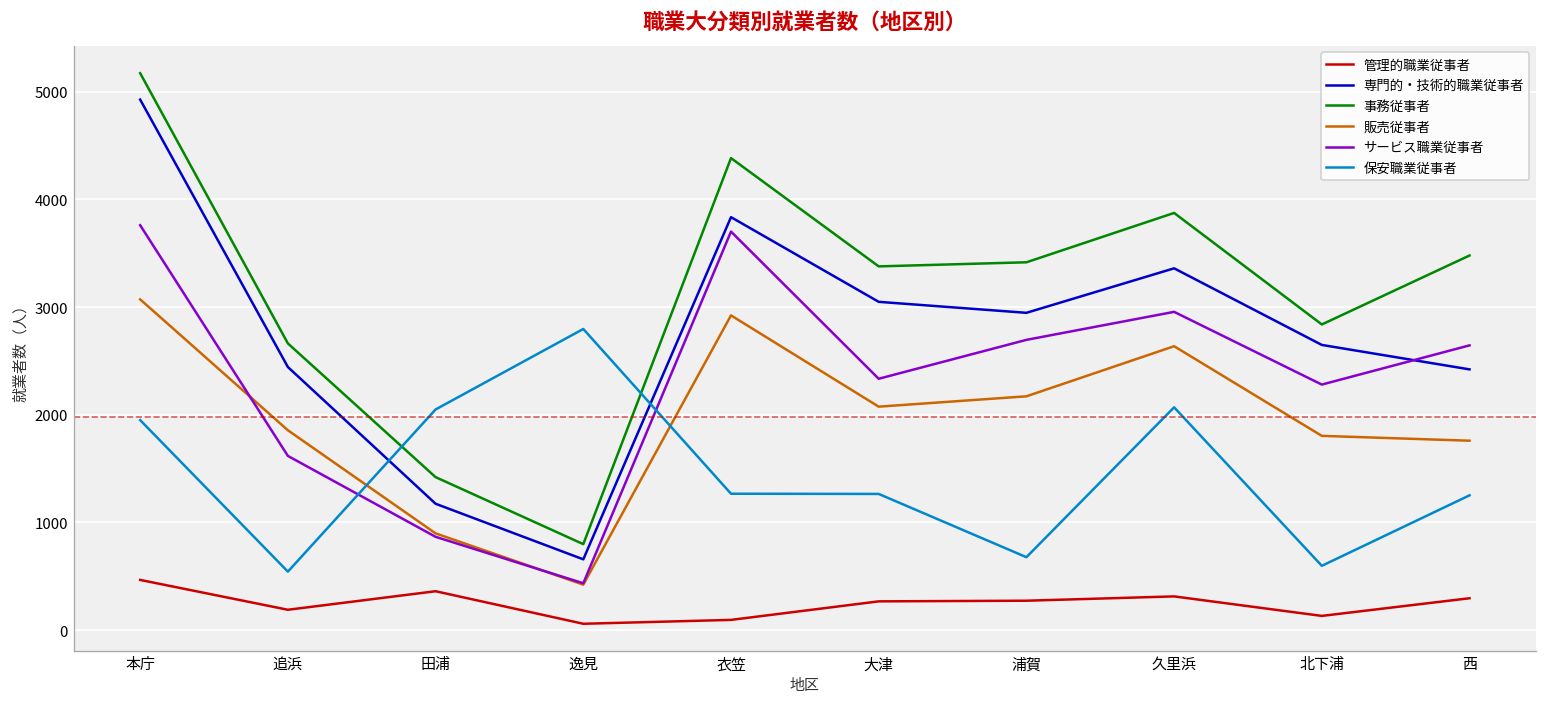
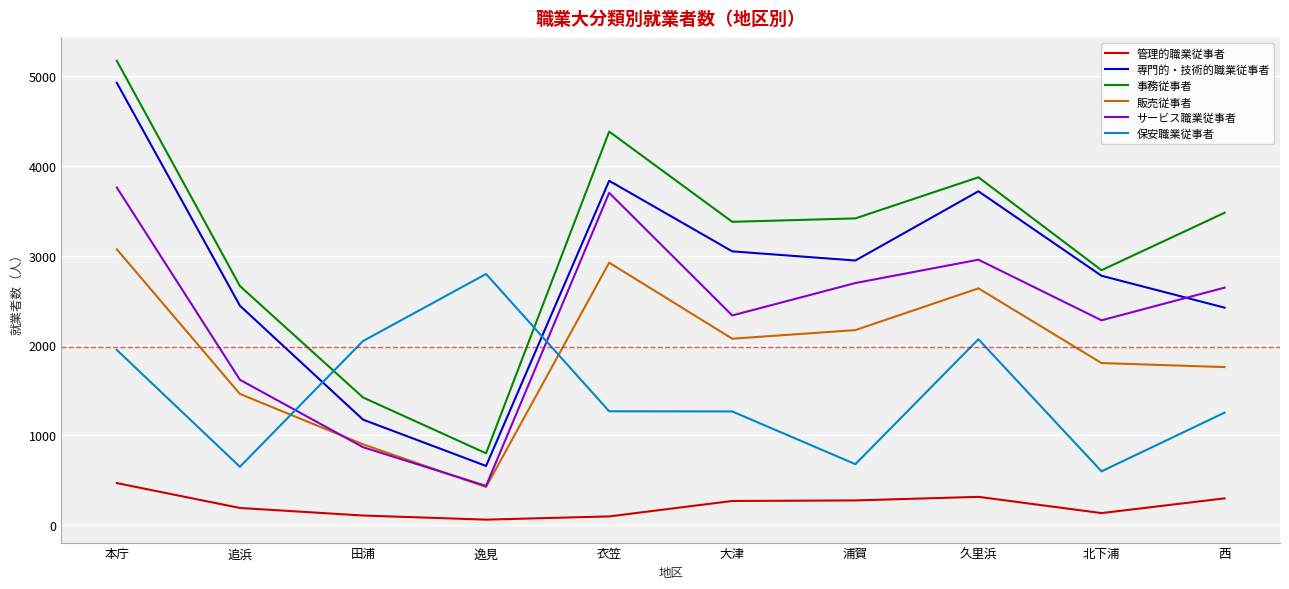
  {
    "管理的職業従事者": {
      "本庁": 500,
      "追浜": 200,
-     "田浦": 400,
+     "田浦": 100,
      "逸見": 100,
      "衣笠": 100,
      "大津": 300,
      "浦賀": 300,
      "久里浜": 300,
      "北下浦": 100,
      "西": 300
    },
    "専門的・技術的職業従事者": {
      "本庁": 4900,
      "追浜": 2400,
      "田浦": 1200,
      "逸見": 700,
      "衣笠": 3800,
      "大津": 3000,
      "浦賀": 2900,
-     "久里浜": 3400,
-     "北下浦": 2600,
+     "久里浜": 3700,
+     "北下浦": 2800,
      "西": 2400
    },
    "事務従事者": {
      "本庁": 5200,
      "追浜": 2700,
      "田浦": 1400,
      "逸見": 800,
      "衣笠": 4400,
      "大津": 3400,
      "浦賀": 3400,
      "久里浜": 3900,
      "北下浦": 2800,
      "西": 3500
    },
    "販売従事者": {
      "本庁": 3100,
-     "追浜": 1900,
+     "追浜": 1500,
      "田浦": 900,
      "衣笠": 2900,
      "大津": 2100,
      "浦賀": 2200,
      "久里浜": 2600,
      "北下浦": 1800,
      "西": 1800
    },
    "サービス職業従事者": {
      "本庁": 3800,
      "追浜": 1600,
      "田浦": 900,
      "衣笠": 3700,
      "大津": 2300,
      "浦賀": 2700,
      "久里浜": 3000,
      "北下浦": 2300,
      "西": 2600
    },
    "保安職業従事者": {
      "本庁": 2000,
-     "追浜": 500,
+     "追浜": 600,
      "田浦": 2000,
      "逸見": 2800,
      "衣笠": 1300,
      "大津": 1300,
      "浦賀": 700,
      "久里浜": 2100,
      "北下浦": 600,
      "西": 1300
    }
  }
